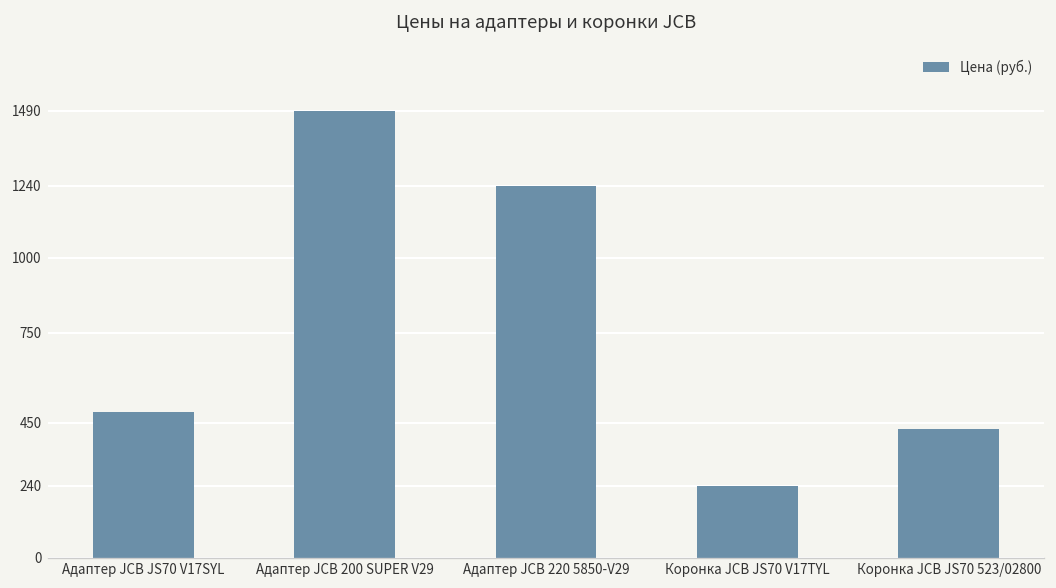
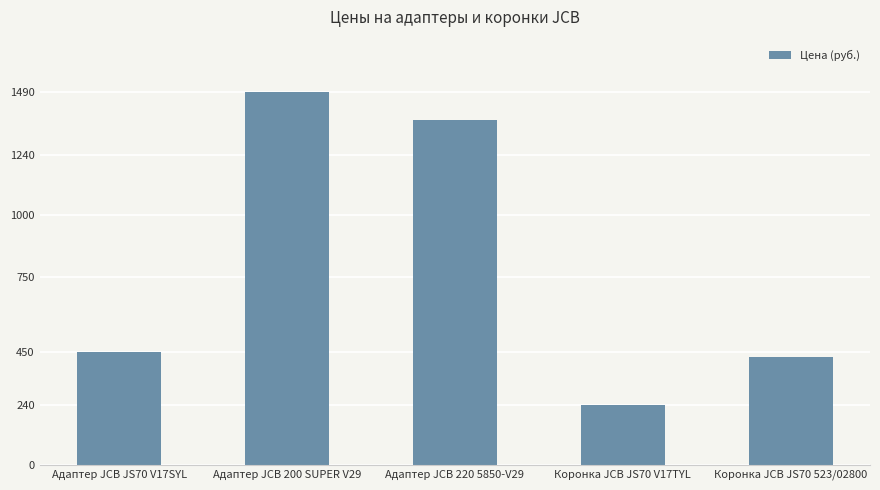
  {
-   "Адаптер JCB JS70 V17SYL": 490,
+   "Адаптер JCB JS70 V17SYL": 450,
    "Адаптер JCB 200 SUPER V29": 1490,
-   "Адаптер JCB 220 5850-V29": 1240,
+   "Адаптер JCB 220 5850-V29": 1380,
    "Коронка JCB JS70 V17TYL": 240,
    "Коронка JCB JS70 523/02800": 430
  }
